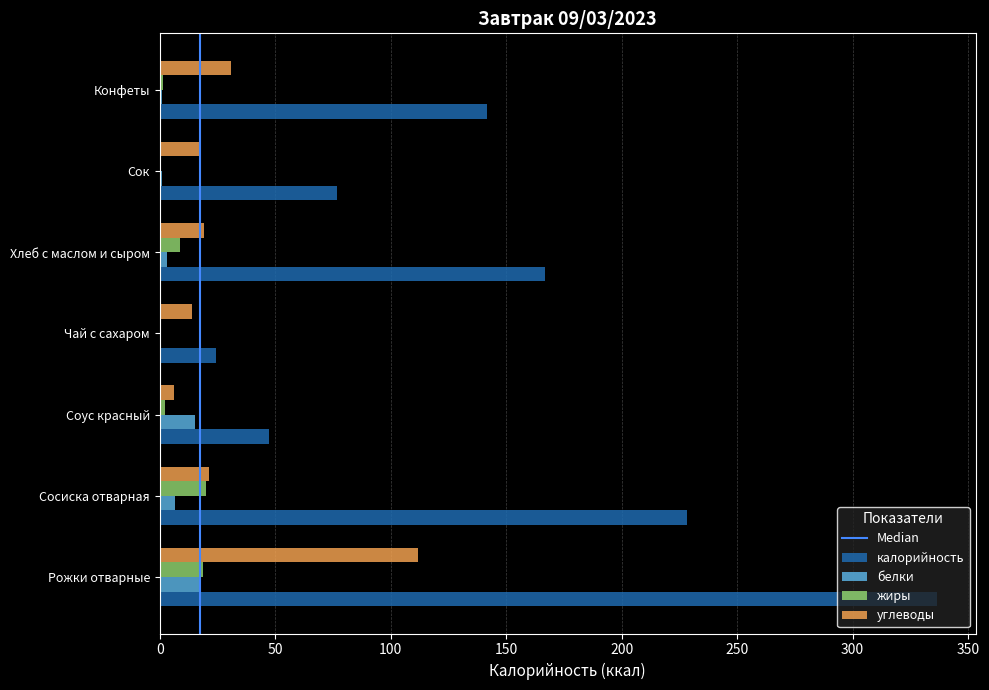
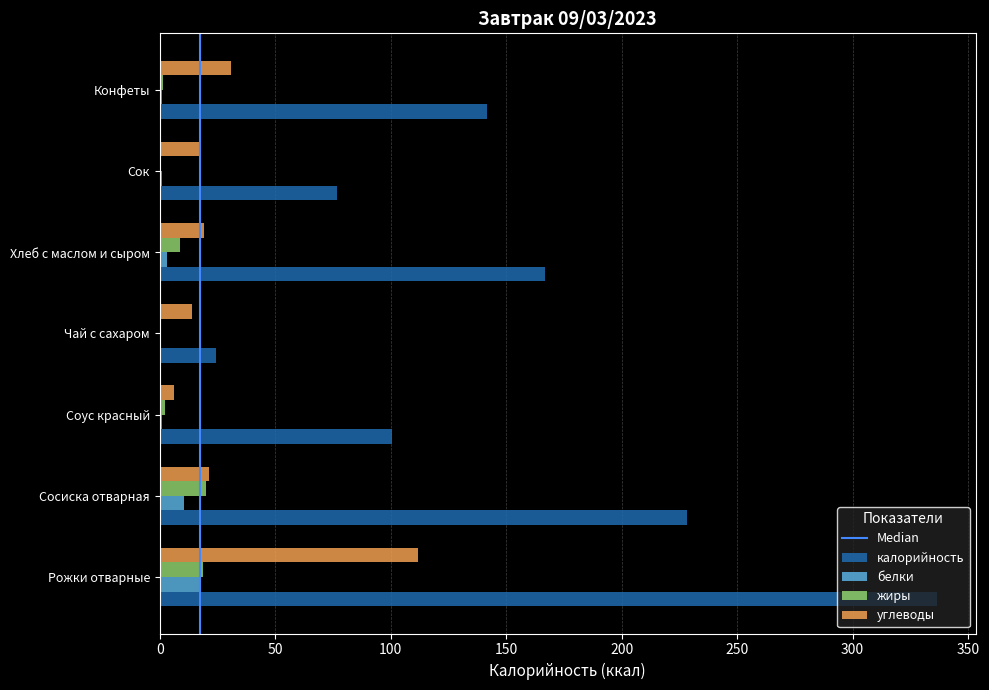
  {
    "калорийность": {
      "Конфеты": 142,
      "Сок": 77,
      "Хлеб с маслом и сыром": 167,
      "Чай с сахаром": 24,
-     "Соус красный": 47,
+     "Соус красный": 101,
      "Сосиска отварная": 229
    },
    "белки": {
      "Конфеты": 1,
      "Хлеб с маслом и сыром": 3,
-     "Соус красный": 15,
-     "Сосиска отварная": 7,
+     "Соус красный": 1,
+     "Сосиска отварная": 10,
      "Рожки отварные": 18
    },
    "жиры": {
      "Конфеты": 1,
      "Хлеб с маслом и сыром": 9,
      "Чай с сахаром": 0,
      "Соус красный": 2,
      "Сосиска отварная": 20,
      "Рожки отварные": 19
    },
    "углеводы": {
      "Конфеты": 31,
      "Сок": 18,
      "Хлеб с маслом и сыром": 19,
      "Чай с сахаром": 14,
      "Соус красный": 6,
      "Сосиска отварная": 21,
      "Рожки отварные": 112
    }
  }
